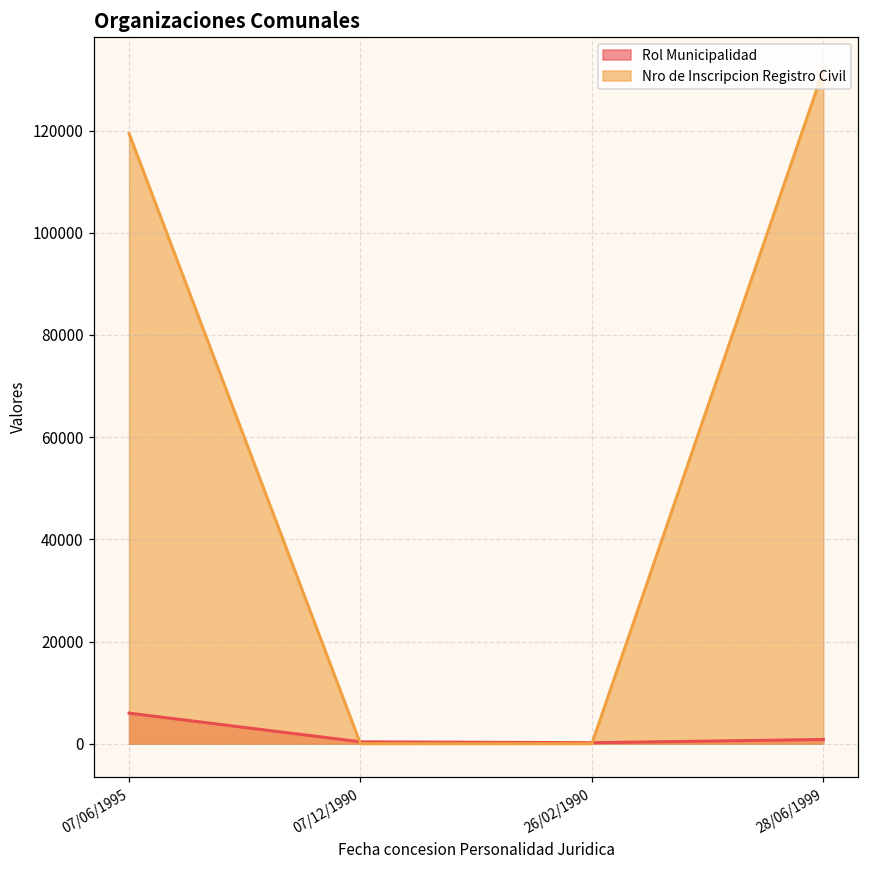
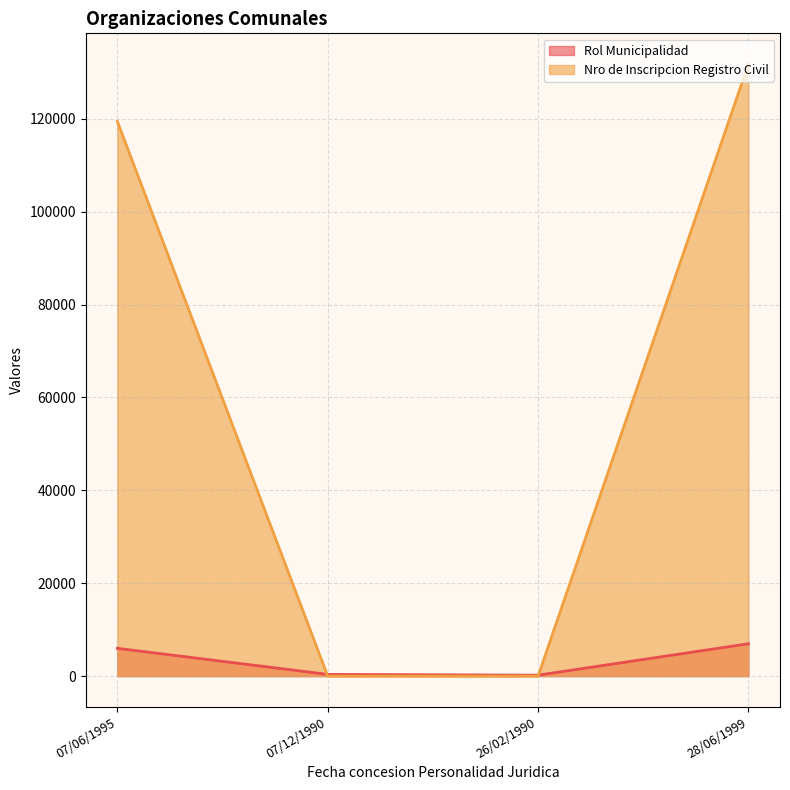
  {
    "Rol Municipalidad": {
      "07/06/1995": 6000,
-     "28/06/1999": 1000
+     "28/06/1999": 7000
    },
    "Nro de Inscripcion Registro Civil": {
      "07/06/1995": 119000
    }
  }
